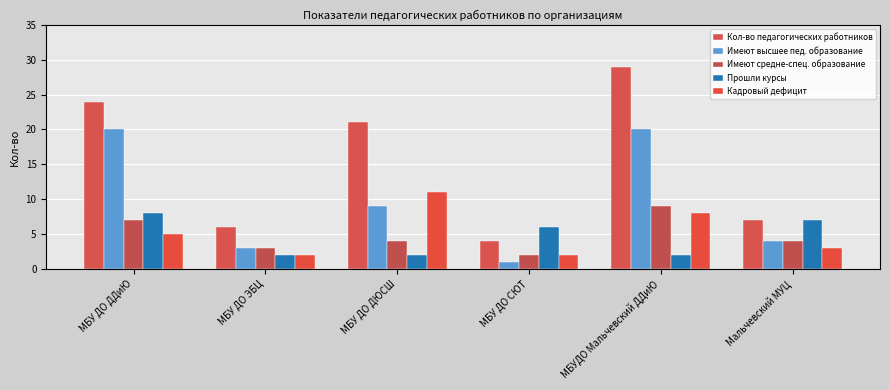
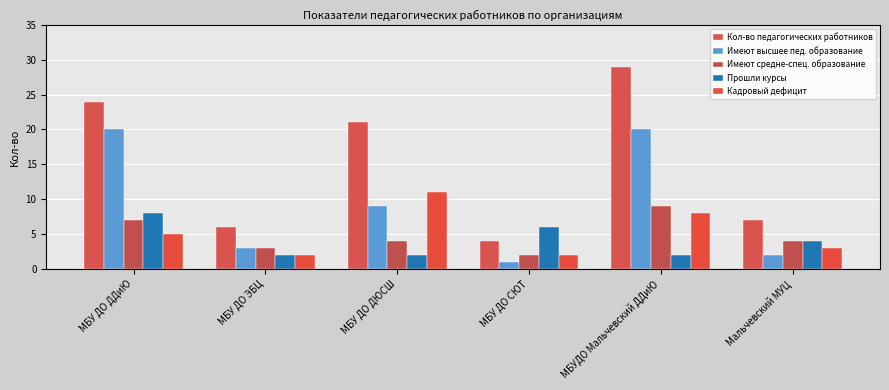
  {
    "Имеют высшее пед. образование": {
      "МБУ ДО ДДиЮ": 20,
      "МБУ ДО ЭБЦ": 3,
      "МБУ ДО ДЮСШ": 9,
      "МБУ ДО СЮТ": 1,
      "МБУДО Мальчевский ДДиЮ": 20,
-     "Мальчевский МУЦ": 4
+     "Мальчевский МУЦ": 2
    },
    "Прошли курсы": {
      "МБУ ДО ДДиЮ": 8,
      "МБУ ДО ЭБЦ": 2,
      "МБУ ДО ДЮСШ": 2,
      "МБУ ДО СЮТ": 6,
      "МБУДО Мальчевский ДДиЮ": 2,
-     "Мальчевский МУЦ": 7
+     "Мальчевский МУЦ": 4
    }
  }
